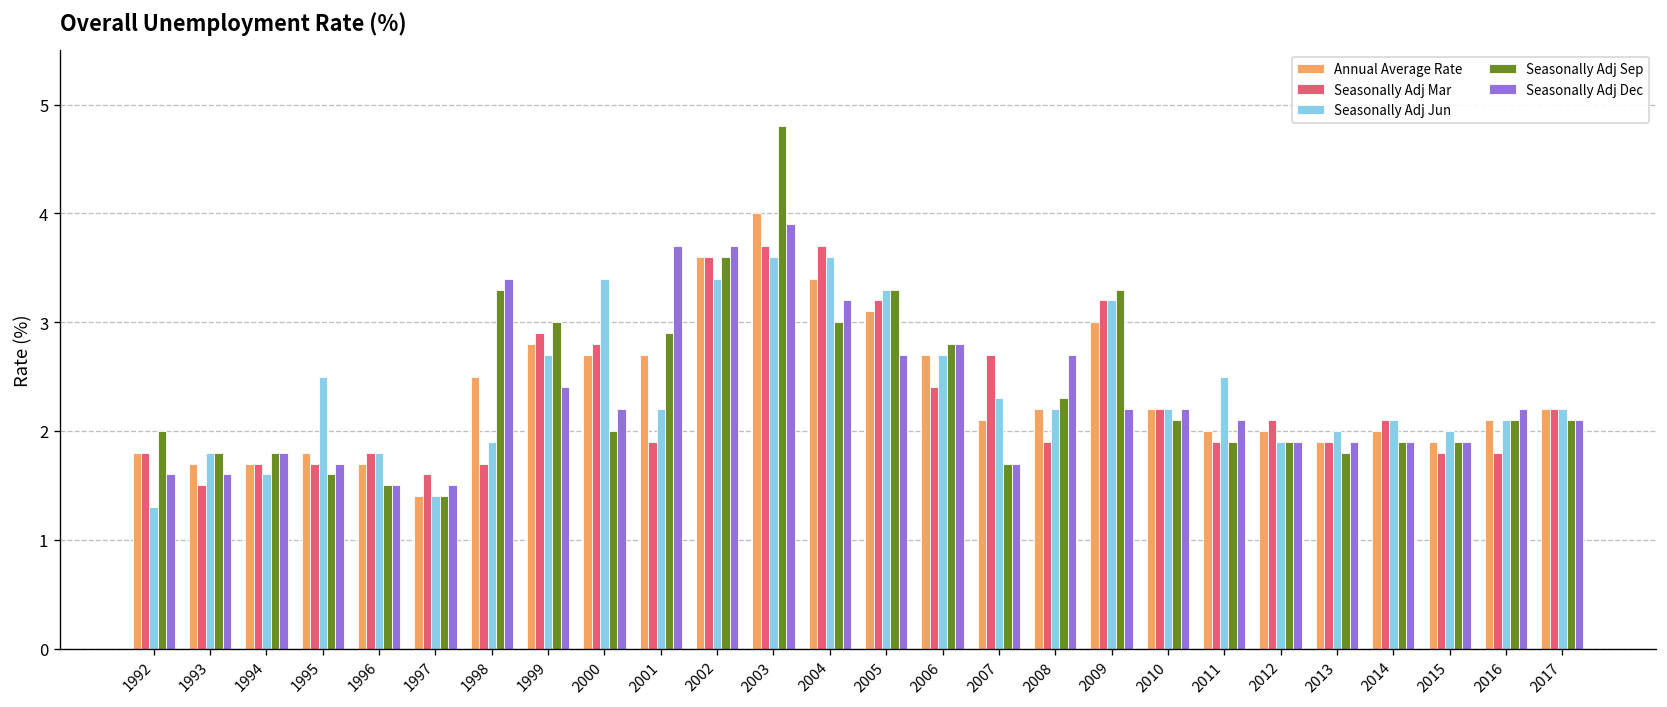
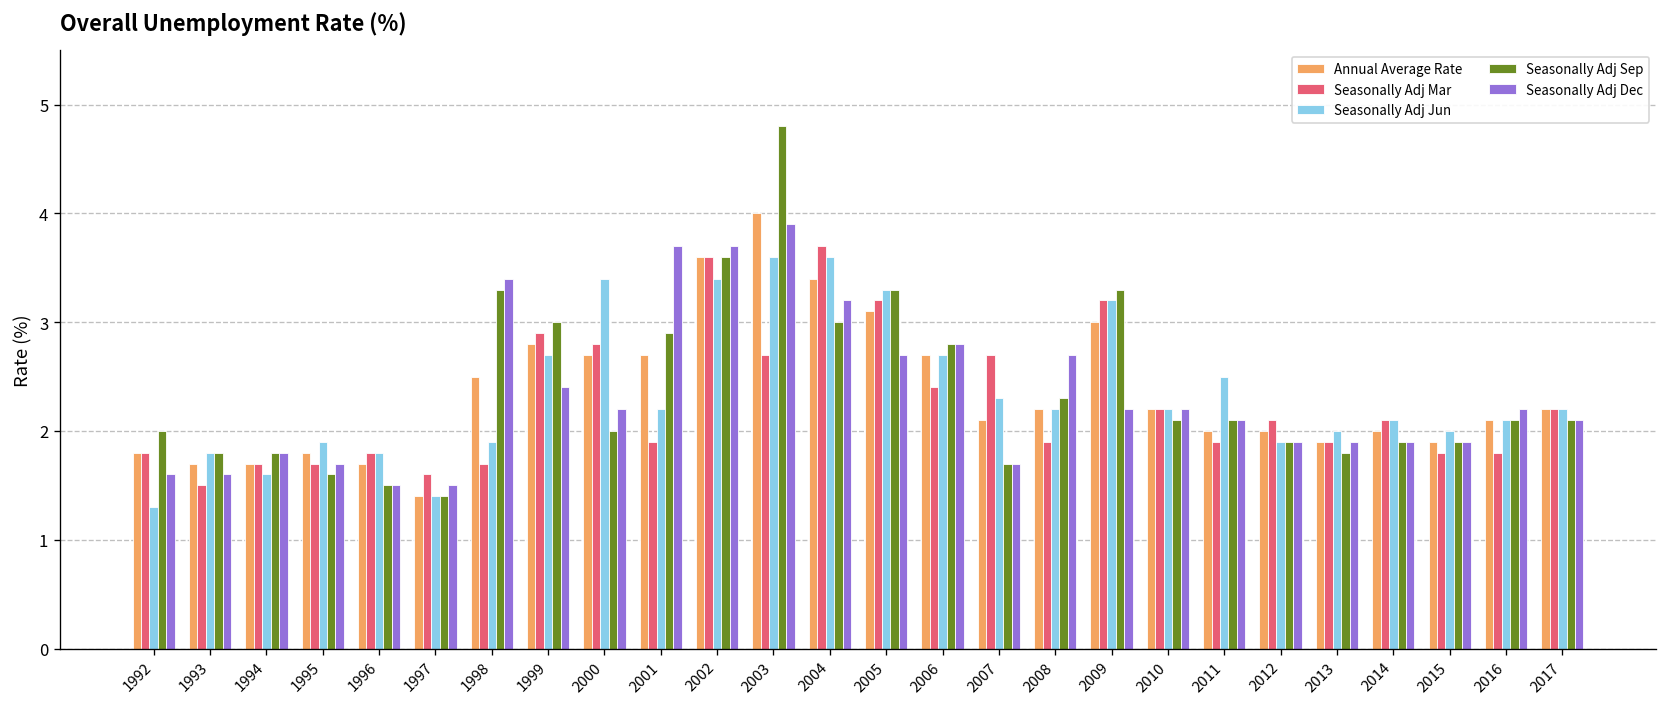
  {
    "Annual Average Rate": {
      "1992": 1.8,
      "1993": 1.7,
      "1994": 1.7,
      "1995": 1.8,
      "1996": 1.7,
      "1997": 1.4,
      "1998": 2.5,
      "1999": 2.8,
      "2000": 2.7,
      "2001": 2.7,
      "2002": 3.6,
      "2003": 4.0,
      "2004": 3.4,
      "2005": 3.1,
      "2006": 2.7,
      "2007": 2.1,
      "2008": 2.2,
      "2009": 3.0,
      "2010": 2.2,
      "2011": 2.0,
      "2012": 2.0,
      "2013": 1.9,
      "2014": 2.0,
      "2015": 1.9,
      "2016": 2.1,
      "2017": 2.2
    },
    "Seasonally Adj Mar": {
      "1992": 1.8,
      "1993": 1.5,
      "1994": 1.7,
      "1995": 1.7,
      "1996": 1.8,
      "1997": 1.6,
      "1998": 1.7,
      "1999": 2.9,
      "2000": 2.8,
      "2001": 1.9,
      "2002": 3.6,
-     "2003": 3.7,
+     "2003": 2.7,
      "2004": 3.7,
      "2005": 3.2,
      "2006": 2.4,
      "2007": 2.7,
      "2008": 1.9,
      "2009": 3.2,
      "2010": 2.2,
      "2011": 1.9,
      "2012": 2.1,
      "2013": 1.9,
      "2014": 2.1,
      "2015": 1.8,
      "2016": 1.8,
      "2017": 2.2
    },
    "Seasonally Adj Jun": {
      "1992": 1.3,
      "1993": 1.8,
      "1994": 1.6,
-     "1995": 2.5,
+     "1995": 1.9,
      "1996": 1.8,
      "1997": 1.4,
      "1998": 1.9,
      "1999": 2.7,
      "2000": 3.4,
      "2001": 2.2,
      "2002": 3.4,
      "2003": 3.6,
      "2004": 3.6,
      "2005": 3.3,
      "2006": 2.7,
      "2007": 2.3,
      "2008": 2.2,
      "2009": 3.2,
      "2010": 2.2,
      "2011": 2.5,
      "2012": 1.9,
      "2013": 2.0,
      "2014": 2.1,
      "2015": 2.0,
      "2016": 2.1,
      "2017": 2.2
    },
    "Seasonally Adj Sep": {
      "1992": 2.0,
      "1993": 1.8,
      "1994": 1.8,
      "1995": 1.6,
      "1996": 1.5,
      "1997": 1.4,
      "1998": 3.3,
      "1999": 3.0,
      "2000": 2.0,
      "2001": 2.9,
      "2002": 3.6,
      "2003": 4.8,
      "2004": 3.0,
      "2005": 3.3,
      "2006": 2.8,
      "2007": 1.7,
      "2008": 2.3,
      "2009": 3.3,
      "2010": 2.1,
-     "2011": 1.9,
+     "2011": 2.1,
      "2012": 1.9,
      "2013": 1.8,
      "2014": 1.9,
      "2015": 1.9,
      "2016": 2.1,
      "2017": 2.1
    },
    "Seasonally Adj Dec": {
      "1992": 1.6,
      "1993": 1.6,
      "1994": 1.8,
      "1995": 1.7,
      "1996": 1.5,
      "1997": 1.5,
      "1998": 3.4,
      "1999": 2.4,
      "2000": 2.2,
      "2001": 3.7,
      "2002": 3.7,
      "2003": 3.9,
      "2004": 3.2,
      "2005": 2.7,
      "2006": 2.8,
      "2007": 1.7,
      "2008": 2.7,
      "2009": 2.2,
      "2010": 2.2,
      "2011": 2.1,
      "2012": 1.9,
      "2013": 1.9,
      "2014": 1.9,
      "2015": 1.9,
      "2016": 2.2,
      "2017": 2.1
    }
  }
